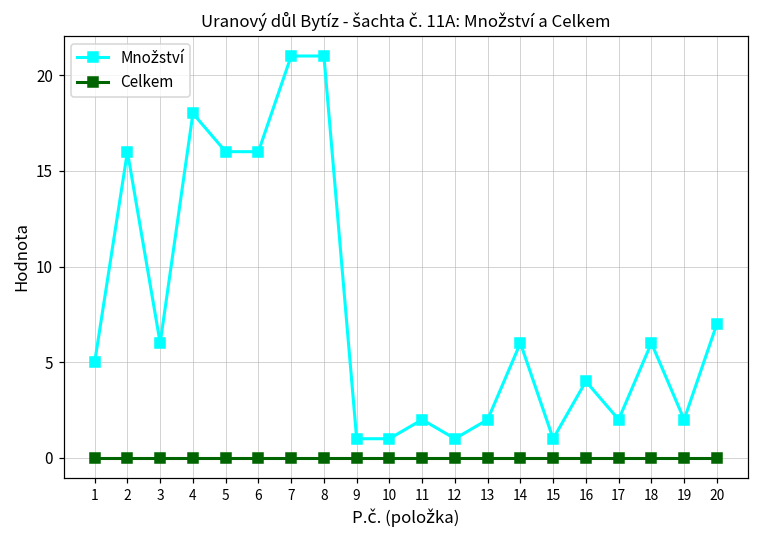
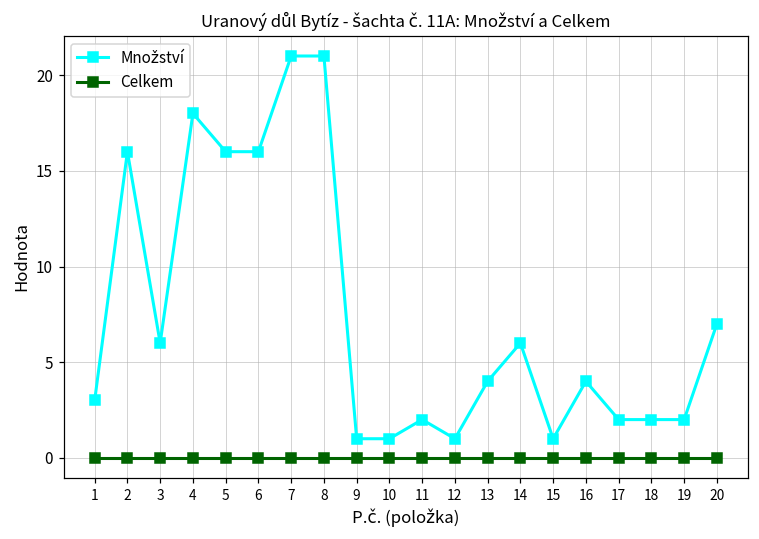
  {
    "Množství": {
-     "1": 5,
+     "1": 3,
      "2": 16,
      "3": 6,
      "4": 18,
      "5": 16,
      "6": 16,
      "7": 21,
      "8": 21,
      "9": 1,
      "10": 1,
      "11": 2,
      "12": 1,
-     "13": 2,
+     "13": 4,
      "14": 6,
      "15": 1,
      "16": 4,
      "17": 2,
-     "18": 6,
+     "18": 2,
      "19": 2,
      "20": 7
    },
    "Celkem": {
      "1": 0,
      "2": 0,
      "3": 0,
      "4": 0,
      "5": 0,
      "6": 0,
      "7": 0,
      "8": 0,
      "9": 0,
      "10": 0,
      "11": 0,
      "12": 0,
      "13": 0,
      "14": 0,
      "15": 0,
      "16": 0,
      "17": 0,
      "18": 0,
      "19": 0,
      "20": 0
    }
  }
